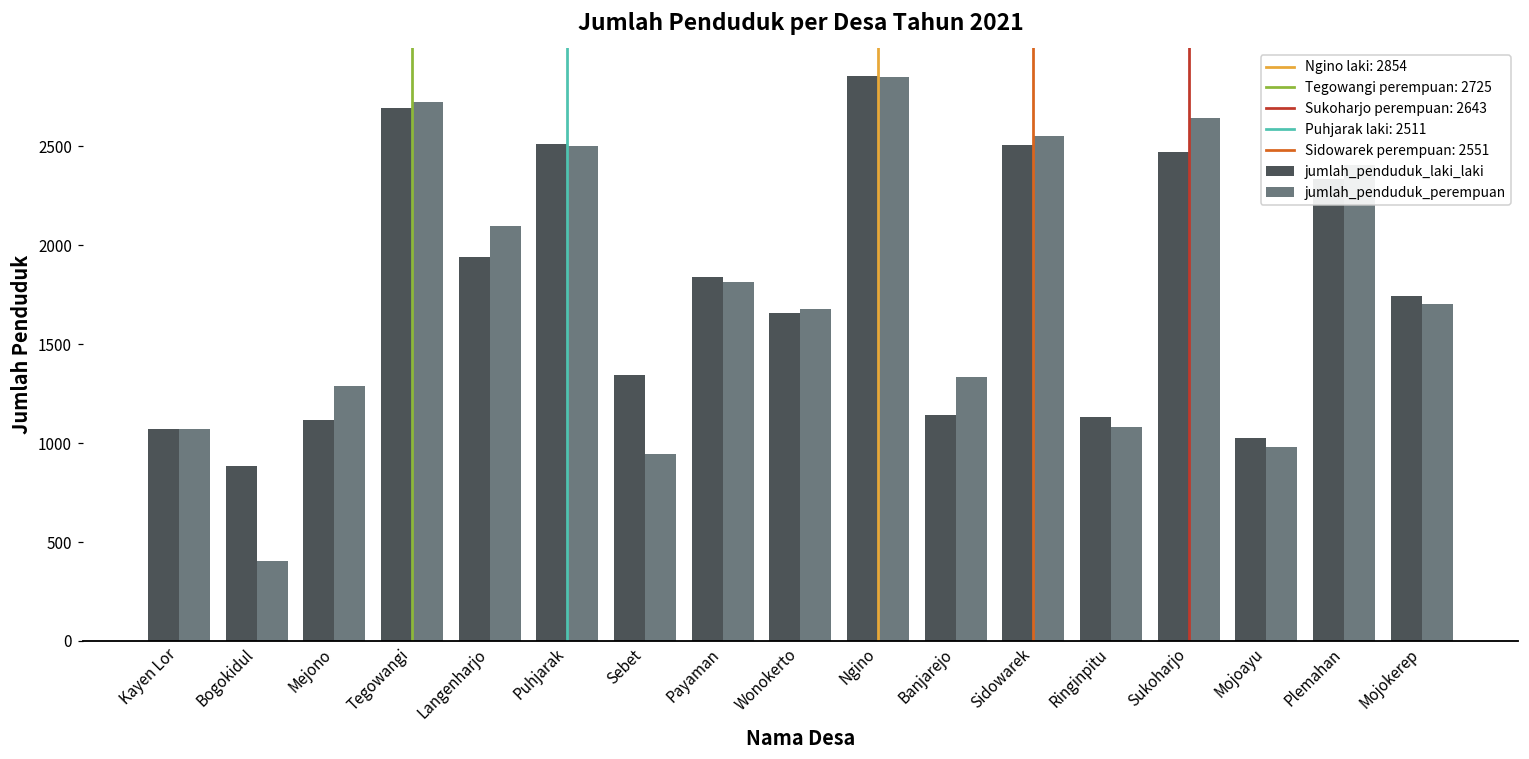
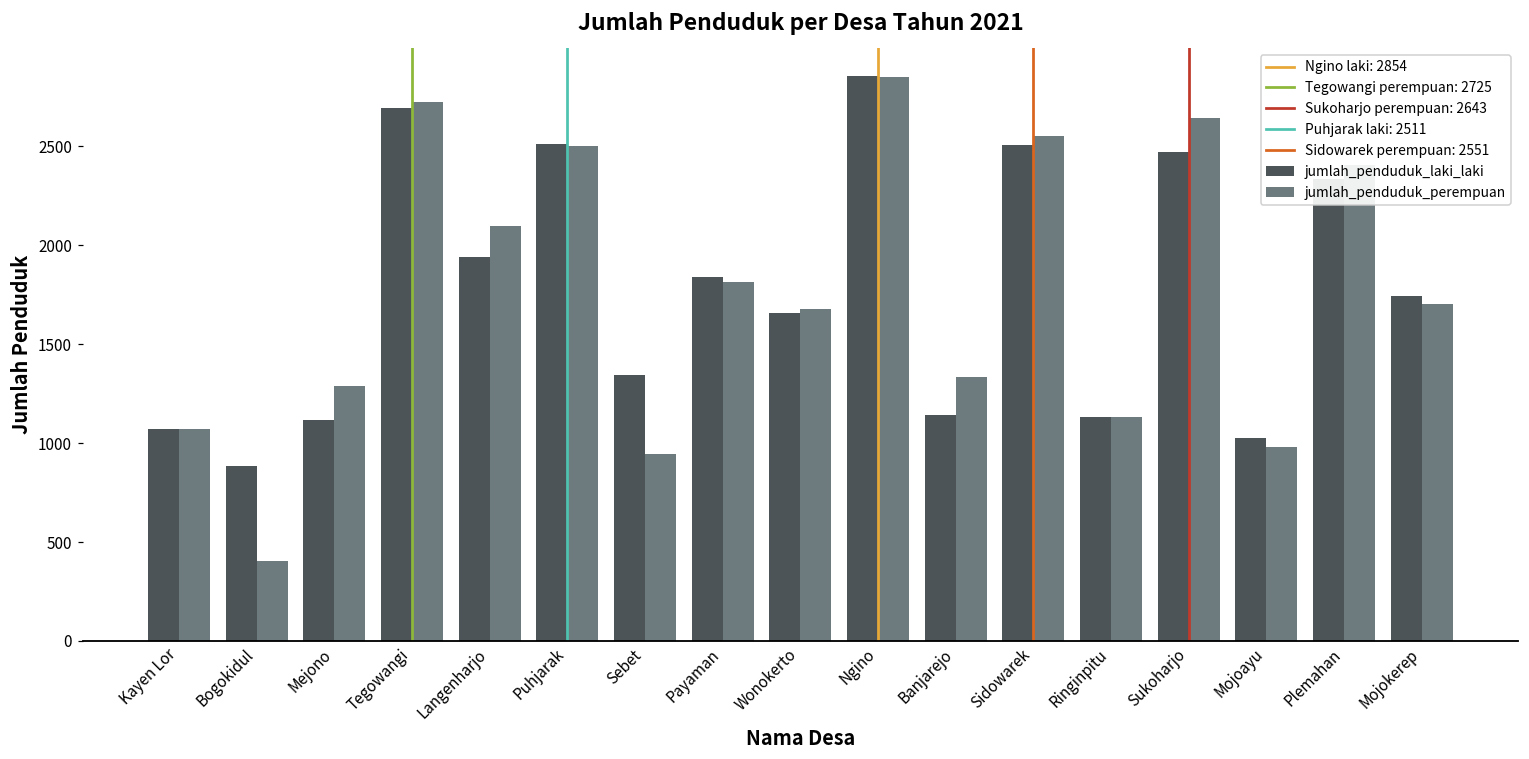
  {
    "jumlah_penduduk_laki_laki": {
      "Kayen Lor": 1070,
      "Bogokidul": 890,
      "Mejono": 1120,
      "Tegowangi": 2690,
      "Langenharjo": 1940,
      "Puhjarak": 2510,
      "Sebet": 1350,
      "Payaman": 1840,
      "Wonokerto": 1660,
      "Ngino": 2850,
      "Banjarejo": 1140,
      "Sidowarek": 2510,
      "Ringinpitu": 1130,
      "Sukoharjo": 2470,
      "Mojoayu": 1030,
      "Mojokerep": 1740
    },
    "jumlah_penduduk_perempuan": {
      "Kayen Lor": 1070,
      "Bogokidul": 410,
      "Mejono": 1290,
      "Tegowangi": 2730,
      "Langenharjo": 2100,
      "Puhjarak": 2500,
      "Sebet": 950,
      "Payaman": 1810,
      "Wonokerto": 1680,
      "Ngino": 2850,
      "Banjarejo": 1330,
      "Sidowarek": 2550,
-     "Ringinpitu": 1080,
+     "Ringinpitu": 1130,
      "Sukoharjo": 2640,
      "Mojoayu": 980,
      "Mojokerep": 1700
    }
  }
